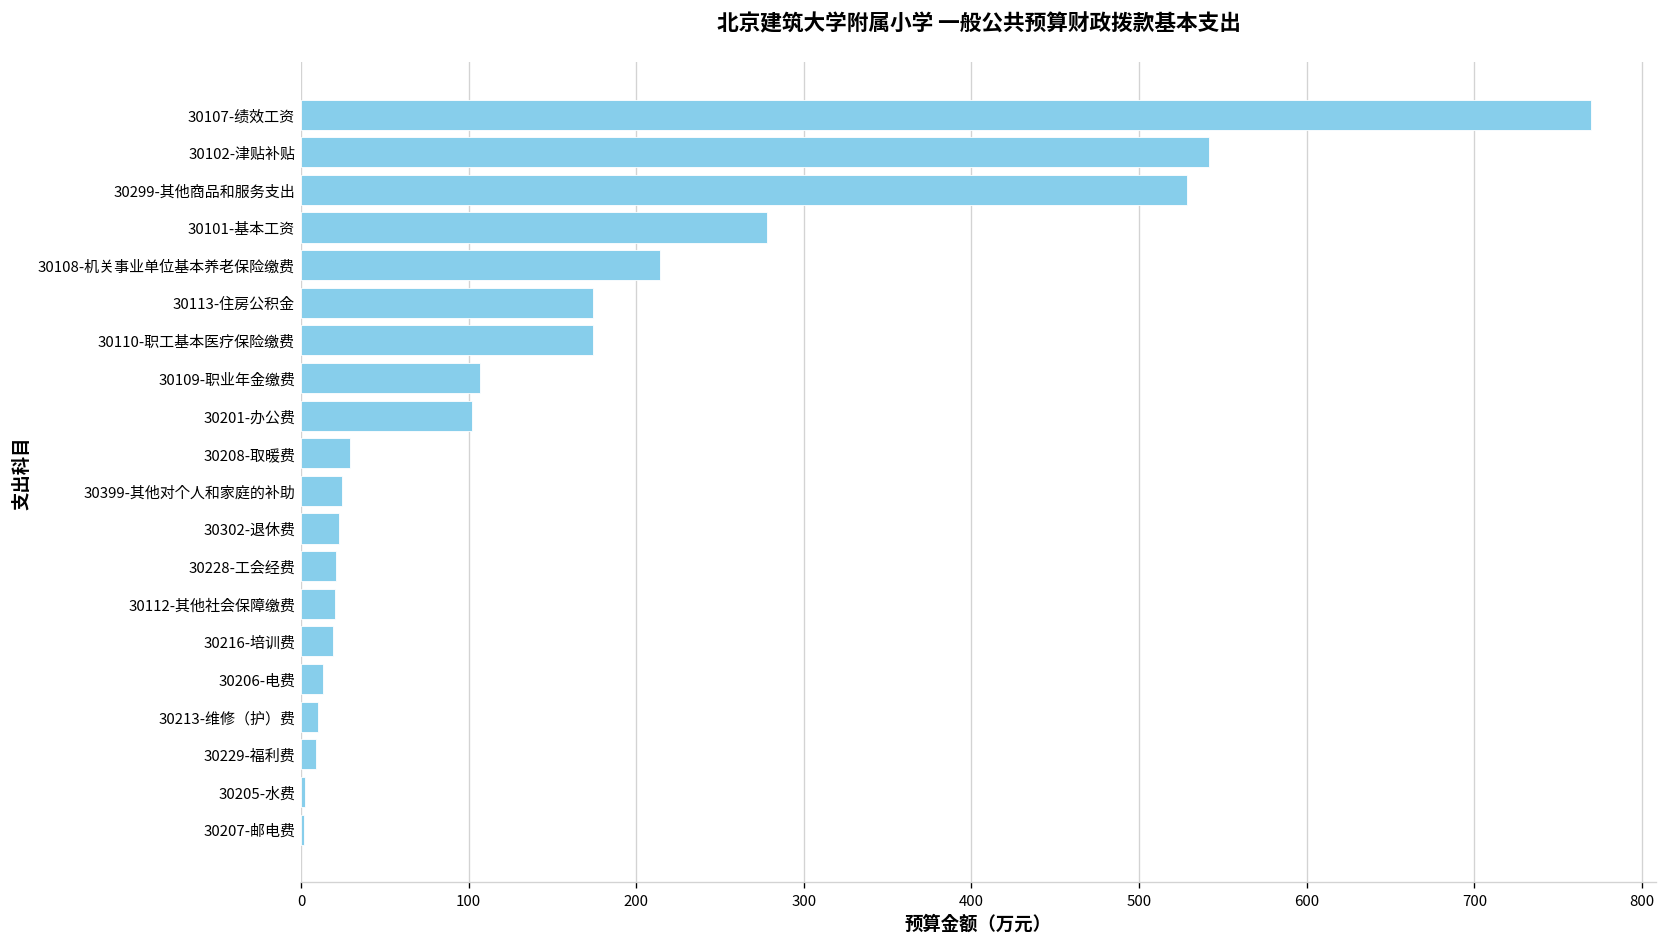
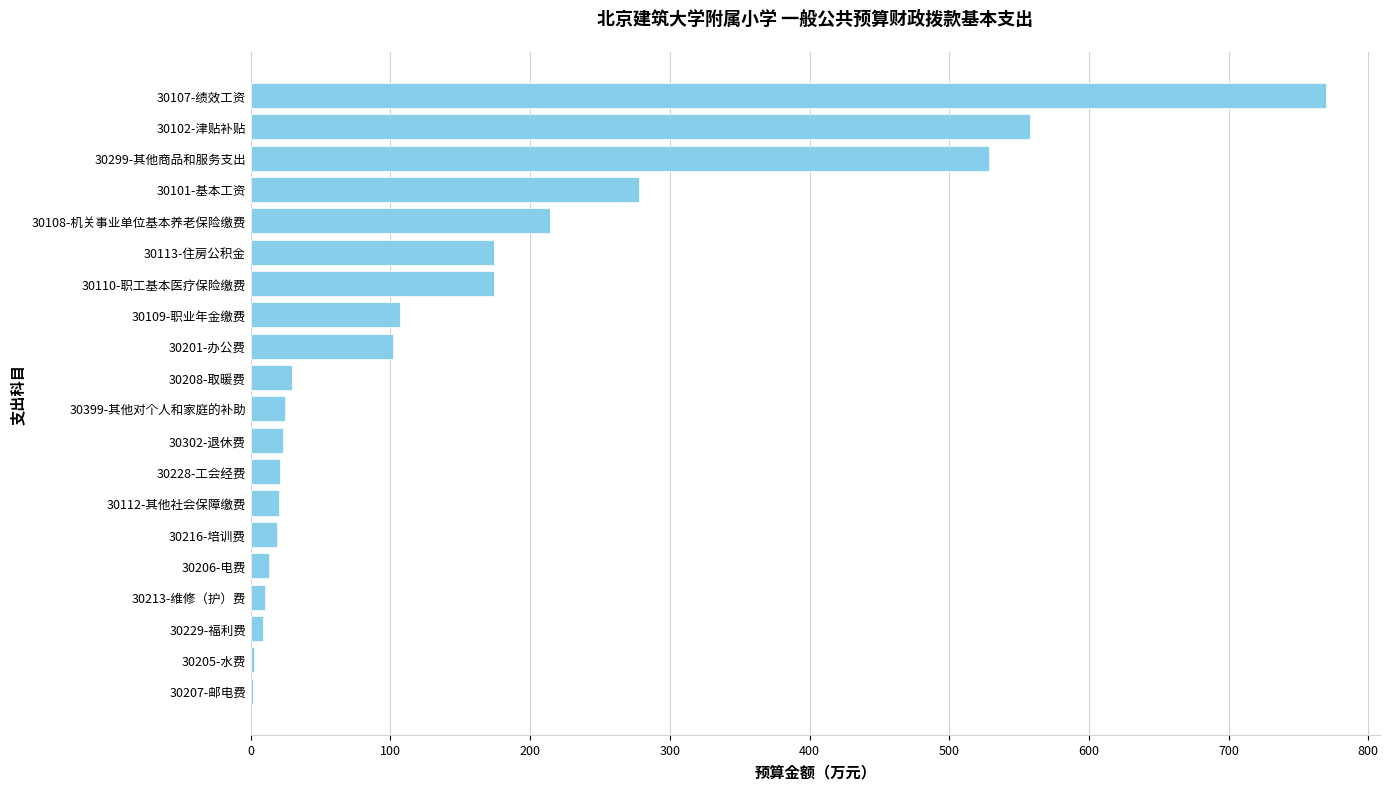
  {
    "30107-绩效工资": 770,
-   "30102-津贴补贴": 542,
+   "30102-津贴补贴": 558,
    "30299-其他商品和服务支出": 528,
    "30101-基本工资": 278,
    "30108-机关事业单位基本养老保险缴费": 214,
    "30113-住房公积金": 174,
    "30110-职工基本医疗保险缴费": 174,
    "30109-职业年金缴费": 107,
    "30201-办公费": 102,
    "30208-取暖费": 29,
    "30399-其他对个人和家庭的补助": 24,
    "30302-退休费": 23,
    "30228-工会经费": 21,
    "30112-其他社会保障缴费": 20,
    "30216-培训费": 19,
    "30206-电费": 13,
    "30213-维修（护）费": 10,
    "30229-福利费": 9,
    "30205-水费": 3
  }
